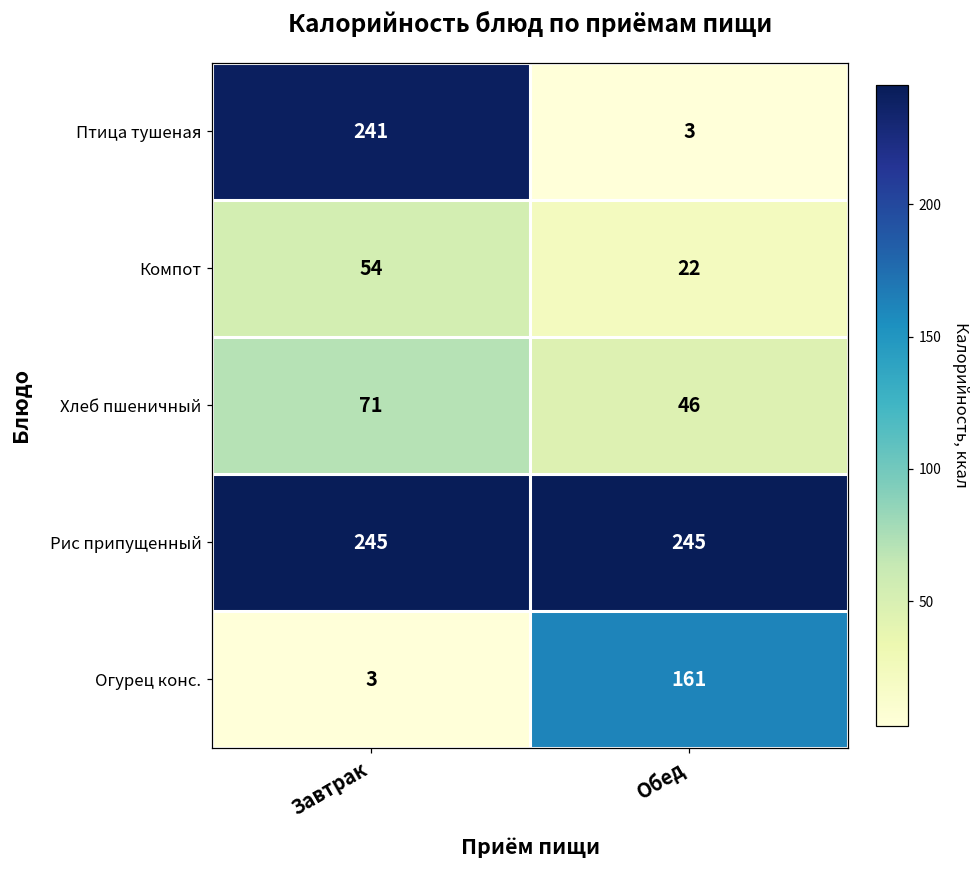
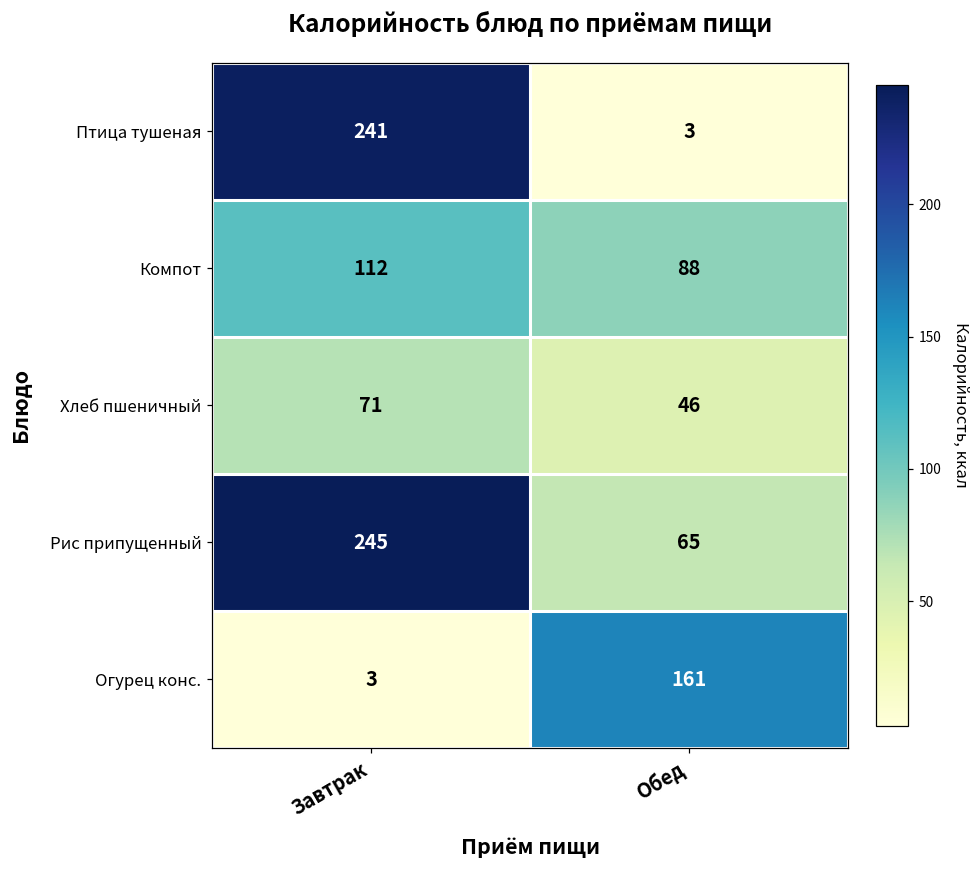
  {
    "Птица тушеная": {
      "Завтрак": 241,
      "Обед": 3
    },
    "Компот": {
-     "Завтрак": 54,
-     "Обед": 22
+     "Завтрак": 112,
+     "Обед": 88
    },
    "Хлеб пшеничный": {
      "Завтрак": 71,
      "Обед": 46
    },
    "Рис припущенный": {
      "Завтрак": 245,
-     "Обед": 245
+     "Обед": 65
    },
    "Огурец конс.": {
      "Завтрак": 3,
      "Обед": 161
    }
  }
